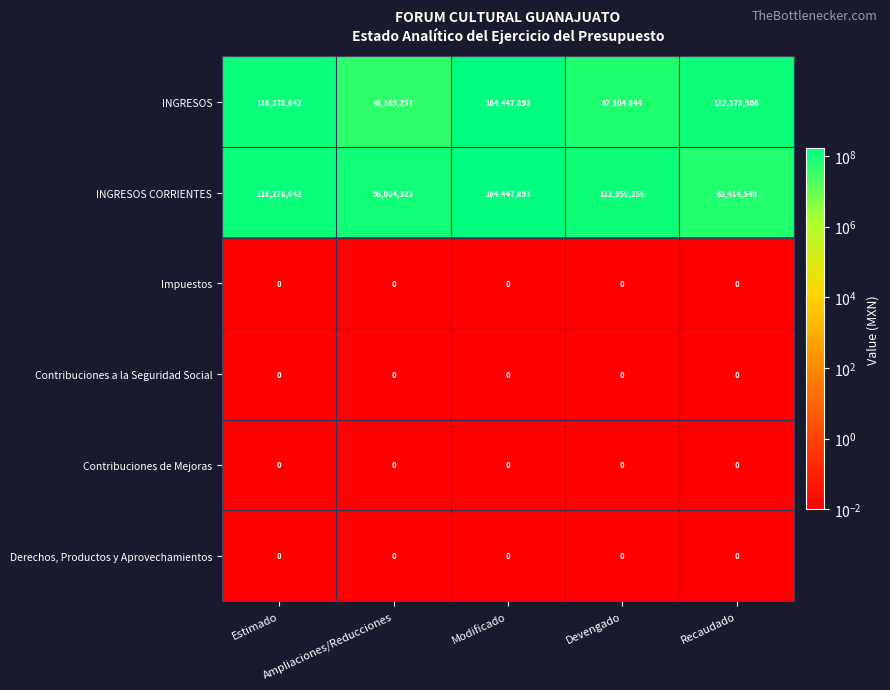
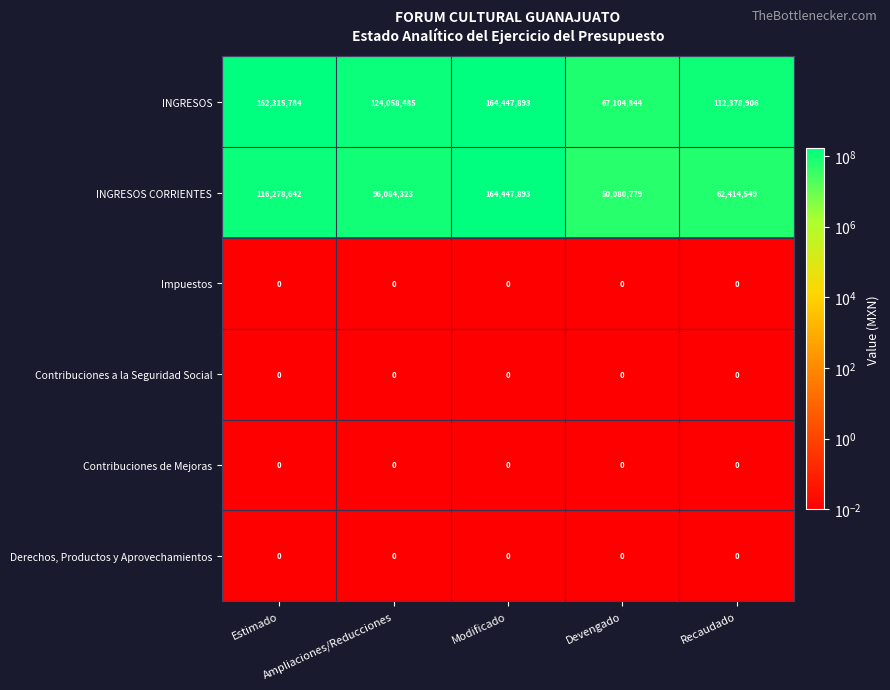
  {
    "INGRESOS": {
-     "Estimado": "116,278,642",
-     "Ampliaciones/Reducciones": "48,169,251",
+     "Estimado": "162,315,784",
+     "Ampliaciones/Reducciones": "124,058,485",
      "Modificado": "164,447,893",
      "Devengado": "67,104,844",
      "Recaudado": "112,378,906"
    },
    "INGRESOS CORRIENTES": {
      "Estimado": "116,278,642",
      "Ampliaciones/Reducciones": "96,084,323",
      "Modificado": "164,447,893",
-     "Devengado": "112,950,256",
+     "Devengado": "50,080,779",
      "Recaudado": "62,414,549"
    },
    "Impuestos": {
      "Estimado": "0",
      "Ampliaciones/Reducciones": "0",
      "Modificado": "0",
      "Devengado": "0",
      "Recaudado": "0"
    },
    "Contribuciones a la Seguridad Social": {
      "Estimado": "0",
      "Ampliaciones/Reducciones": "0",
      "Modificado": "0",
      "Devengado": "0",
      "Recaudado": "0"
    },
    "Contribuciones de Mejoras": {
      "Estimado": "0",
      "Ampliaciones/Reducciones": "0",
      "Modificado": "0",
      "Devengado": "0",
      "Recaudado": "0"
    },
    "Derechos, Productos y Aprovechamientos": {
      "Estimado": "0",
      "Ampliaciones/Reducciones": "0",
      "Modificado": "0",
      "Devengado": "0",
      "Recaudado": "0"
    }
  }
